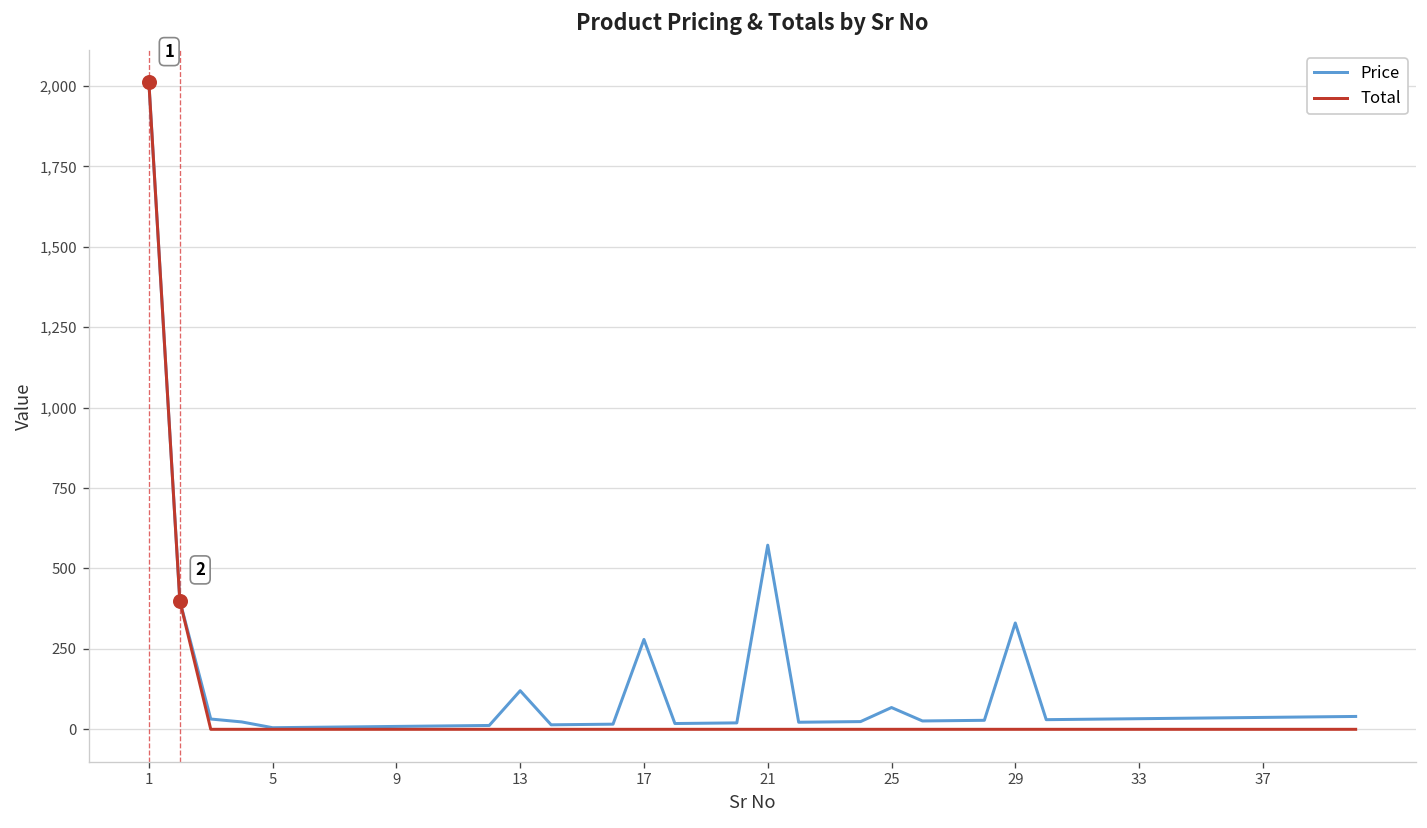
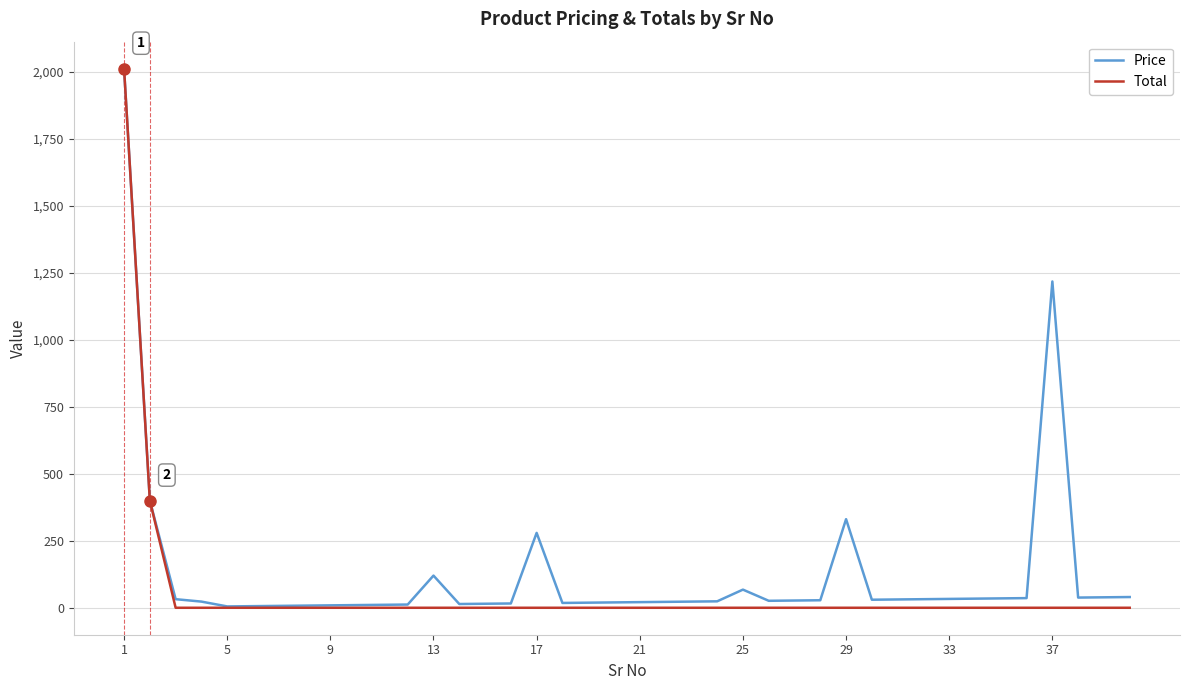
  {
    "Price": {
      "13": "120",
      "17": "280",
-     "21": "570",
+     "21": "20",
      "25": "70",
      "29": "330",
      "33": "30",
-     "37": "40"
+     "37": "1,220"
    }
  }
